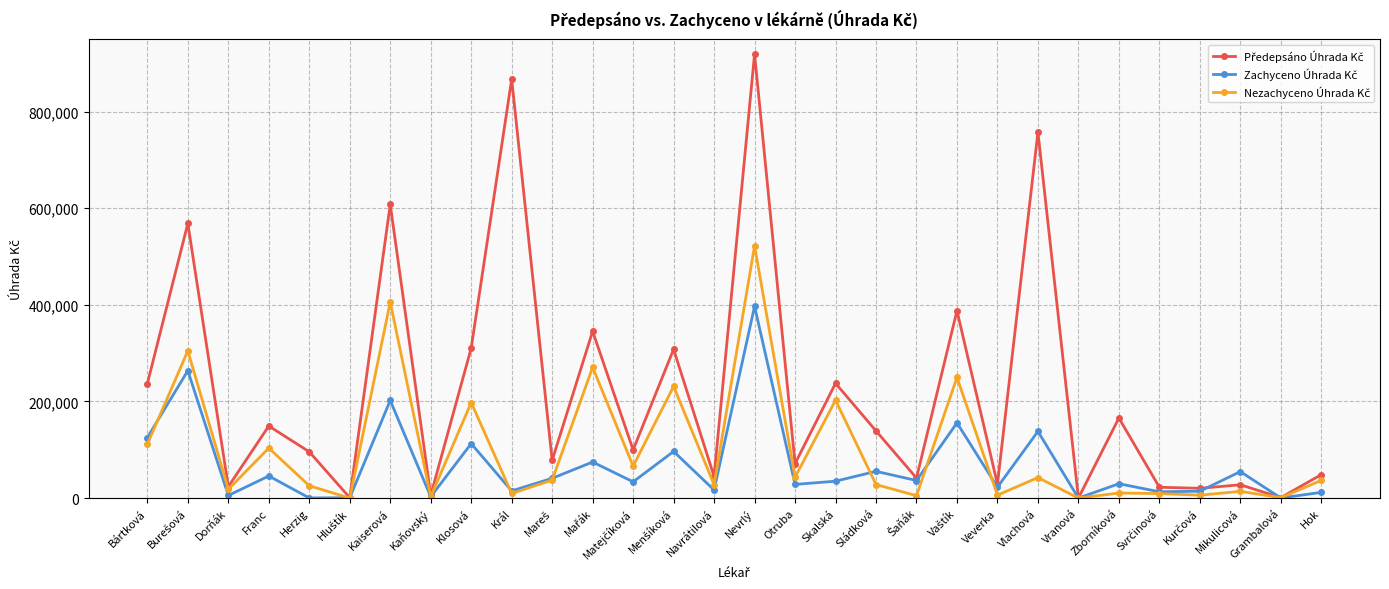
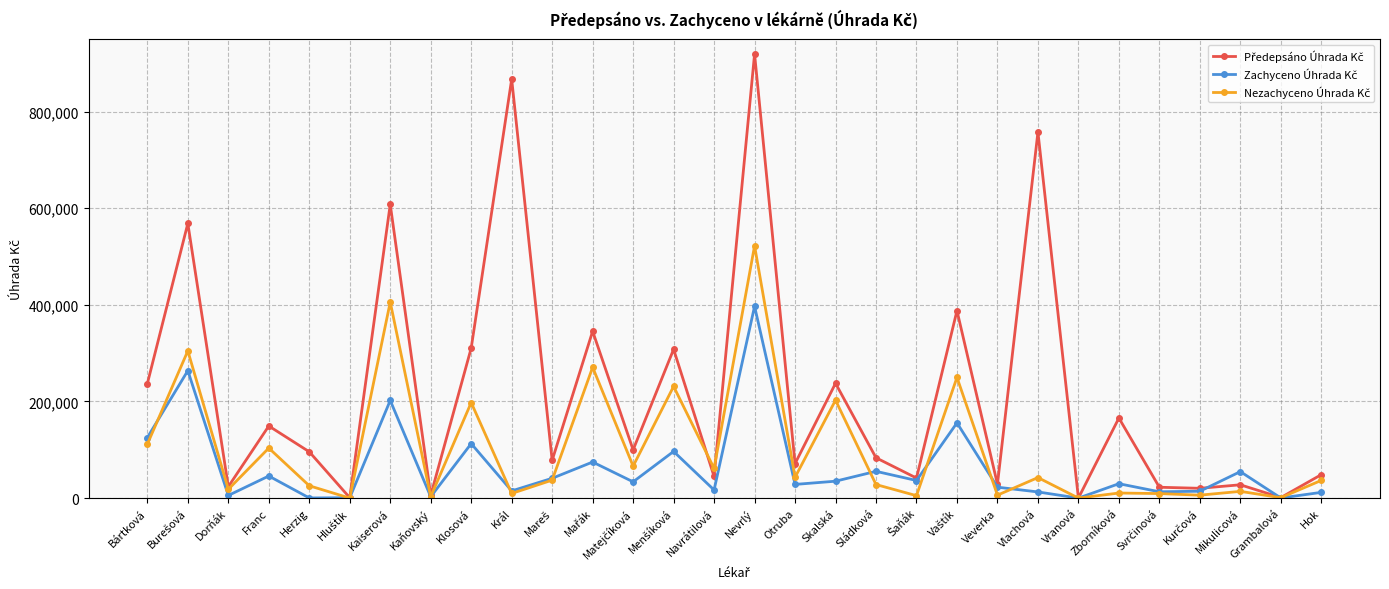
  {
    "Předepsáno Úhrada Kč": {
      "Bártková": "240,000",
      "Burešová": "570,000",
      "Dorňák": "20,000",
      "Franc": "150,000",
      "Herzig": "100,000",
      "Kaiserová": "610,000",
      "Klosová": "310,000",
      "Král": "870,000",
      "Mareš": "80,000",
      "Mařák": "350,000",
      "Matejčíková": "100,000",
      "Menšíková": "310,000",
      "Navrátilová": "40,000",
      "Nevrlý": "920,000",
      "Otruba": "70,000",
      "Skalská": "240,000",
-     "Sládková": "140,000",
+     "Sládková": "80,000",
      "Vaštík": "390,000",
      "Veverka": "30,000",
      "Vlachová": "760,000",
      "Zborníková": "170,000",
      "Svrčinová": "20,000",
      "Kurčová": "20,000",
      "Mikulicová": "30,000",
      "Hok": "50,000"
    },
    "Zachyceno Úhrada Kč": {
      "Bártková": "130,000",
      "Burešová": "260,000",
      "Dorňák": "10,000",
      "Franc": "50,000",
      "Herzig": "0",
      "Kaiserová": "200,000",
      "Klosová": "110,000",
      "Král": "10,000",
      "Mařák": "70,000",
      "Matejčíková": "30,000",
      "Menšíková": "100,000",
      "Navrátilová": "20,000",
      "Nevrlý": "400,000",
      "Otruba": "30,000",
      "Skalská": "30,000",
      "Sládková": "60,000",
      "Vaštík": "160,000",
      "Veverka": "20,000",
-     "Vlachová": "140,000",
+     "Vlachová": "10,000",
      "Zborníková": "30,000",
      "Kurčová": "10,000",
      "Mikulicová": "50,000",
      "Hok": "10,000"
    },
    "Nezachyceno Úhrada Kč": {
      "Bártková": "110,000",
      "Burešová": "300,000",
      "Dorňák": "20,000",
      "Franc": "100,000",
      "Herzig": "30,000",
      "Kaiserová": "410,000",
      "Klosová": "200,000",
      "Král": "10,000",
      "Mařák": "270,000",
      "Matejčíková": "70,000",
      "Menšíková": "230,000",
-     "Navrátilová": "30,000",
+     "Navrátilová": "60,000",
      "Nevrlý": "520,000",
      "Otruba": "40,000",
      "Skalská": "200,000",
      "Sládková": "30,000",
      "Šaňák": "10,000",
      "Vaštík": "250,000",
      "Veverka": "10,000",
      "Vlachová": "40,000",
      "Zborníková": "10,000",
      "Kurčová": "10,000",
      "Mikulicová": "10,000",
      "Hok": "40,000"
    }
  }
